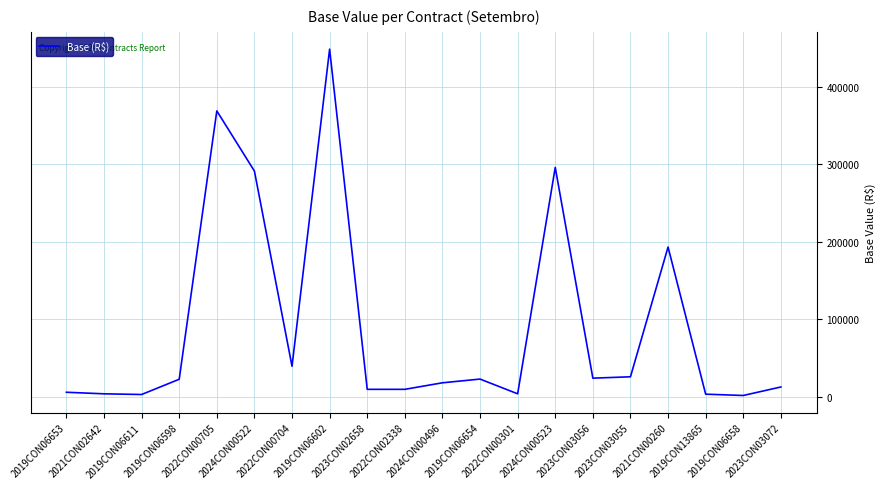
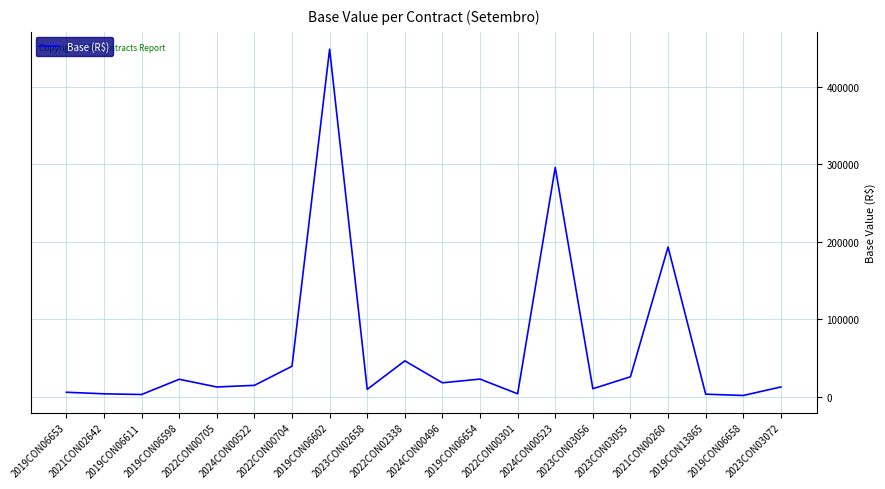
  {
    "2019CON06653": 10000,
    "2021CON02642": 0,
    "2019CON06611": 0,
    "2019CON06598": 20000,
-   "2022CON00705": 370000,
-   "2024CON00522": 290000,
+   "2022CON00705": 10000,
+   "2024CON00522": 10000,
    "2022CON00704": 40000,
    "2019CON06602": 450000,
    "2023CON02658": 10000,
-   "2022CON02338": 10000,
+   "2022CON02338": 50000,
    "2024CON00496": 20000,
    "2019CON06654": 20000,
    "2022CON00301": 0,
    "2024CON00523": 300000,
-   "2023CON03056": 20000,
+   "2023CON03056": 10000,
    "2023CON03055": 30000,
    "2021CON00260": 190000,
    "2019CON13865": 0,
    "2019CON06658": 0,
    "2023CON03072": 10000
  }
